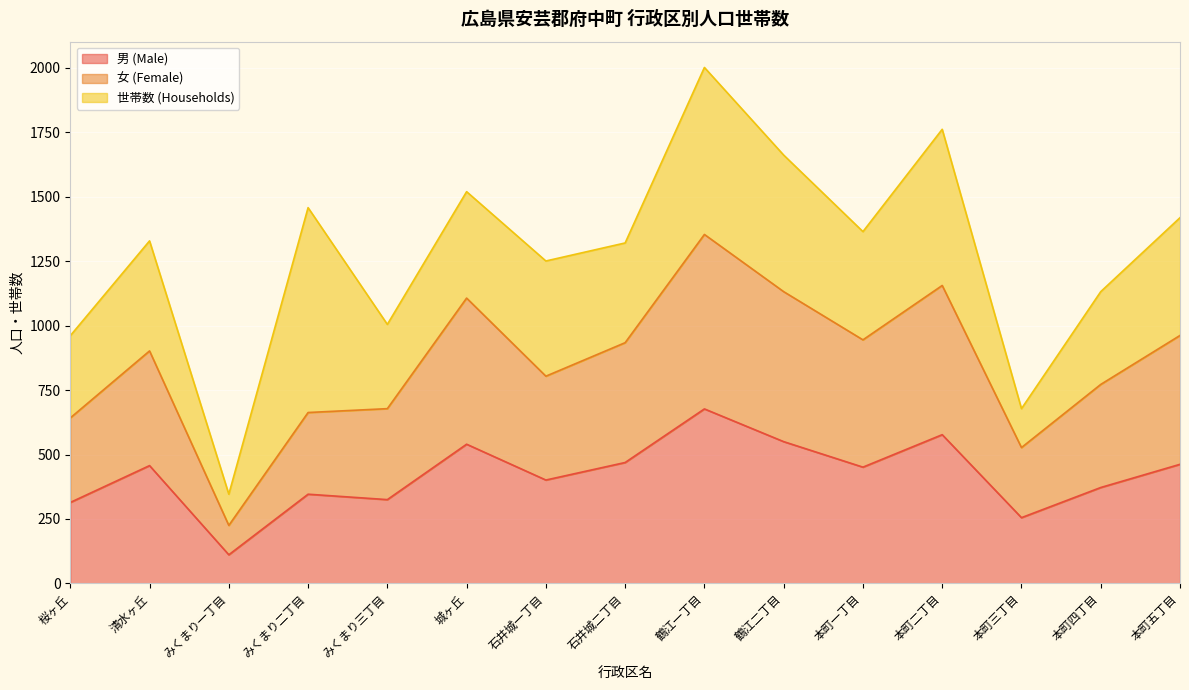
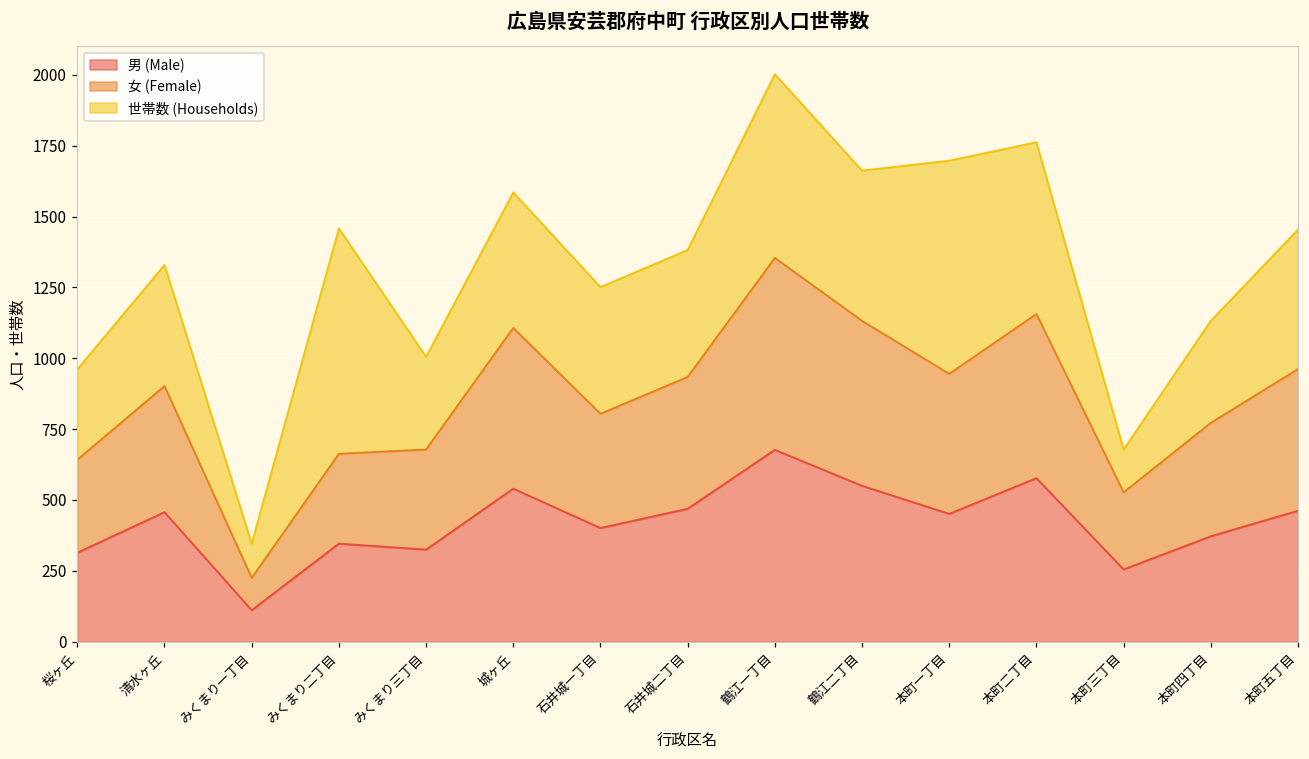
  {
    "世帯数 (Households)": {
      "桜ヶ丘": 320,
      "清水ヶ丘": 430,
      "みくまり一丁目": 120,
      "みくまり二丁目": 800,
      "みくまり三丁目": 330,
-     "城ヶ丘": 410,
+     "城ヶ丘": 480,
      "石井城一丁目": 450,
-     "石井城二丁目": 390,
+     "石井城二丁目": 450,
      "鶴江一丁目": 650,
      "鶴江二丁目": 530,
-     "本町一丁目": 420,
+     "本町一丁目": 750,
      "本町二丁目": 610,
      "本町三丁目": 150,
      "本町四丁目": 360,
-     "本町五丁目": 460
+     "本町五丁目": 490
    }
  }
